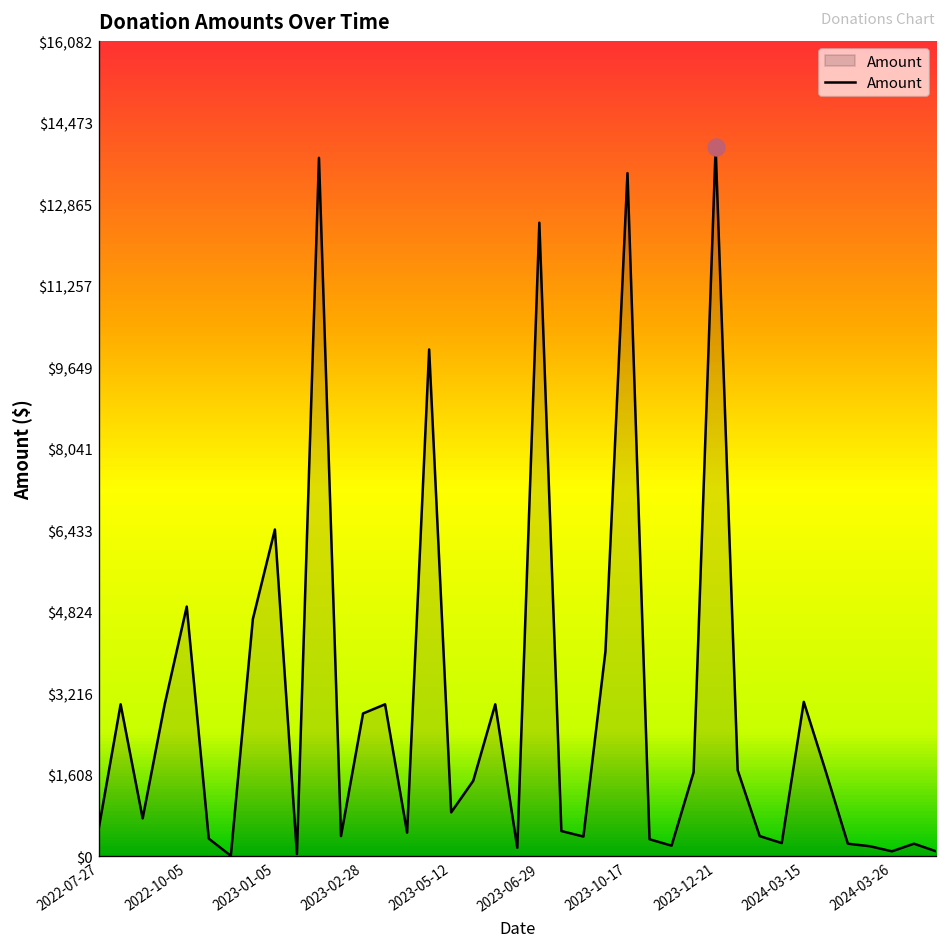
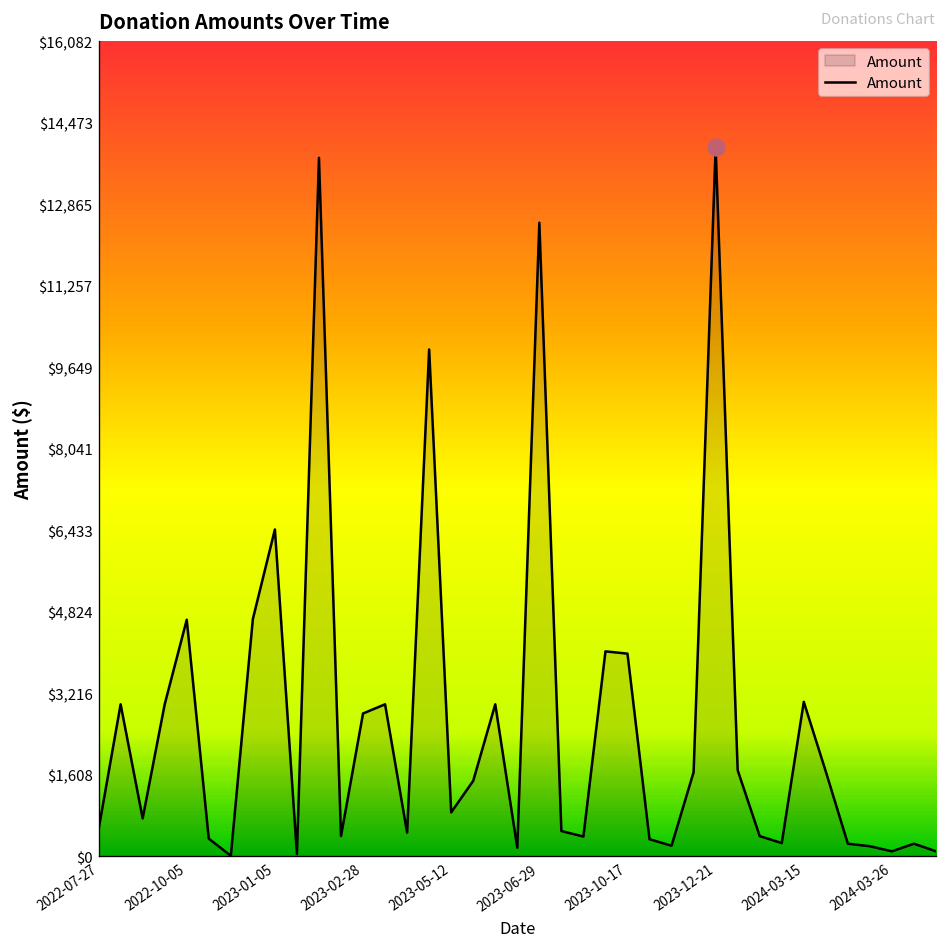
  {
    "Amount": {
      "2022-07-27": "$500",
-     "2022-10-05": "$4,900",
+     "2022-10-05": "$4,700",
      "2023-01-05": "$6,400",
      "2023-05-12": "$900",
      "2023-06-29": "$12,500",
-     "2023-10-17": "$13,500",
+     "2023-10-17": "$4,000",
      "2024-03-15": "$3,000"
    }
  }
